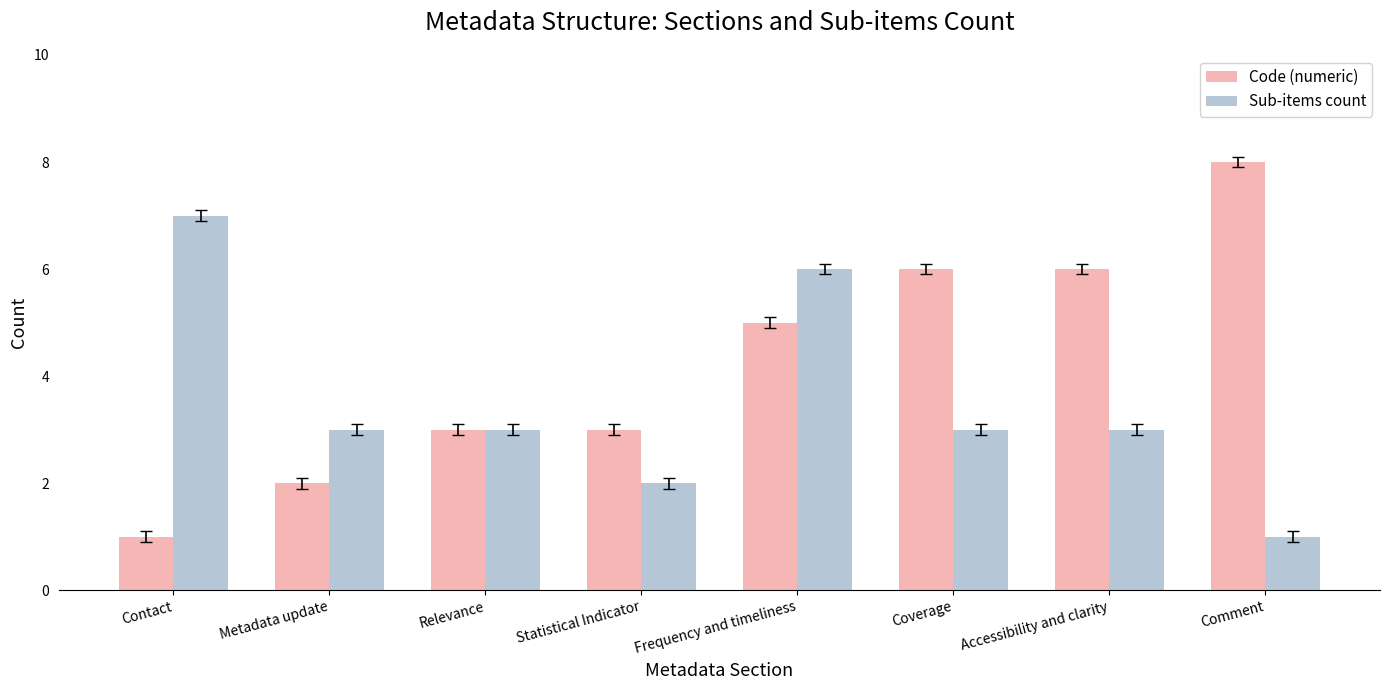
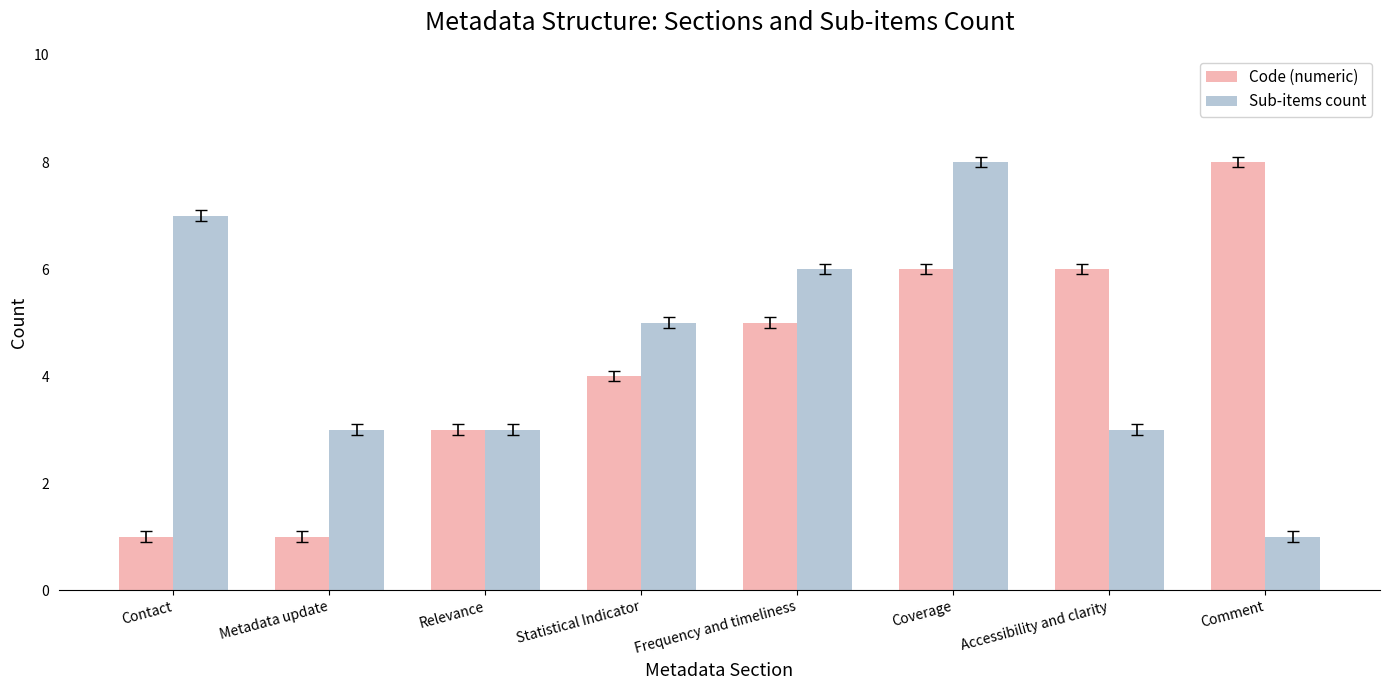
  {
    "Code (numeric)": {
      "Contact": 1,
-     "Metadata update": 2,
+     "Metadata update": 1,
      "Relevance": 3,
-     "Statistical Indicator": 3,
+     "Statistical Indicator": 4,
      "Frequency and timeliness": 5,
      "Coverage": 6,
      "Accessibility and clarity": 6,
      "Comment": 8
    },
    "Sub-items count": {
      "Contact": 7,
      "Metadata update": 3,
      "Relevance": 3,
-     "Statistical Indicator": 2,
+     "Statistical Indicator": 5,
      "Frequency and timeliness": 6,
-     "Coverage": 3,
+     "Coverage": 8,
      "Accessibility and clarity": 3,
      "Comment": 1
    }
  }
